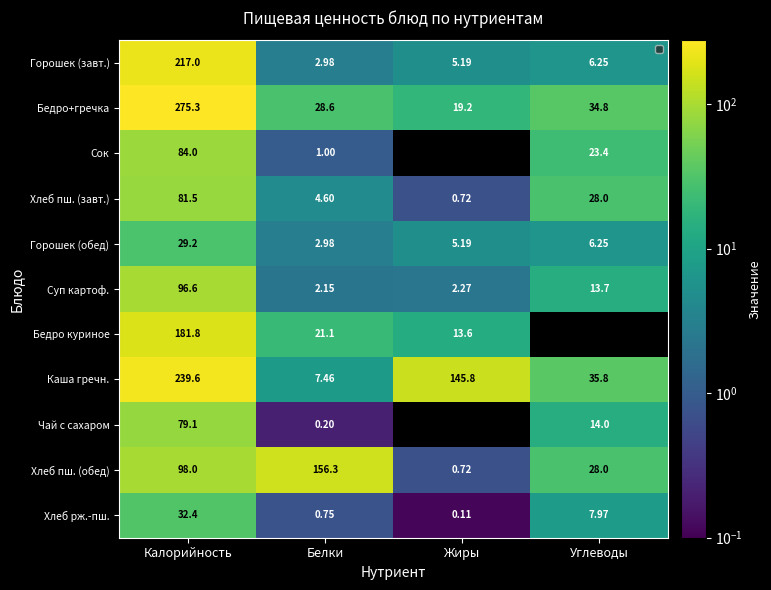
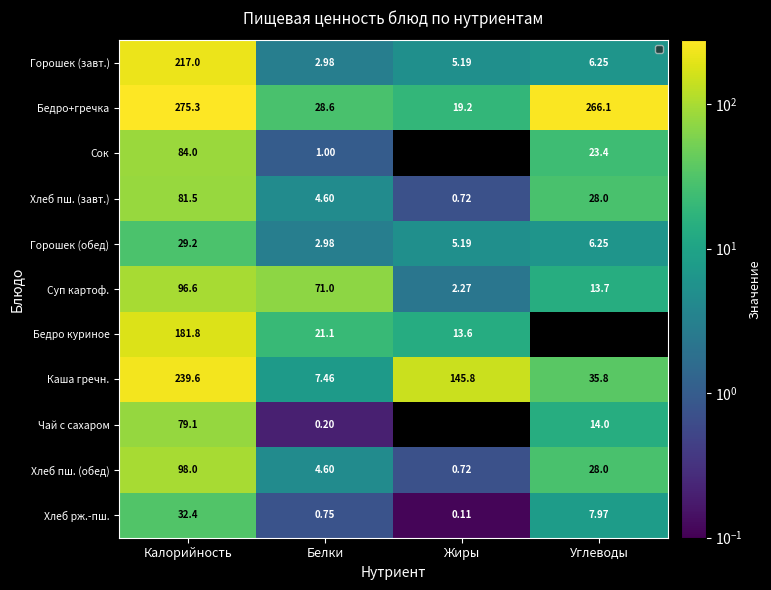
  {
    "Горошек (завт.)": {
      "Калорийность": 217.0,
      "Белки": 2.98,
      "Жиры": 5.19,
      "Углеводы": 6.25
    },
    "Бедро+гречка": {
      "Калорийность": 275.3,
      "Белки": 28.6,
      "Жиры": 19.2,
-     "Углеводы": 34.8
+     "Углеводы": 266.1
    },
    "Сок": {
      "Калорийность": 84.0,
      "Белки": 1.00,
      "Углеводы": 23.4
    },
    "Хлеб пш. (завт.)": {
      "Калорийность": 81.5,
      "Белки": 4.60,
      "Жиры": 0.72,
      "Углеводы": 28.0
    },
    "Горошек (обед)": {
      "Калорийность": 29.2,
      "Белки": 2.98,
      "Жиры": 5.19,
      "Углеводы": 6.25
    },
    "Суп картоф.": {
      "Калорийность": 96.6,
-     "Белки": 2.15,
+     "Белки": 71.0,
      "Жиры": 2.27,
      "Углеводы": 13.7
    },
    "Бедро куриное": {
      "Калорийность": 181.8,
      "Белки": 21.1,
      "Жиры": 13.6
    },
    "Каша гречн.": {
      "Калорийность": 239.6,
      "Белки": 7.46,
      "Жиры": 145.8,
      "Углеводы": 35.8
    },
    "Чай с сахаром": {
      "Калорийность": 79.1,
      "Белки": 0.20,
      "Углеводы": 14.0
    },
    "Хлеб пш. (обед)": {
      "Калорийность": 98.0,
-     "Белки": 156.3,
+     "Белки": 4.60,
      "Жиры": 0.72,
      "Углеводы": 28.0
    },
    "Хлеб рж.-пш.": {
      "Калорийность": 32.4,
      "Белки": 0.75,
      "Жиры": 0.11,
      "Углеводы": 7.97
    }
  }
